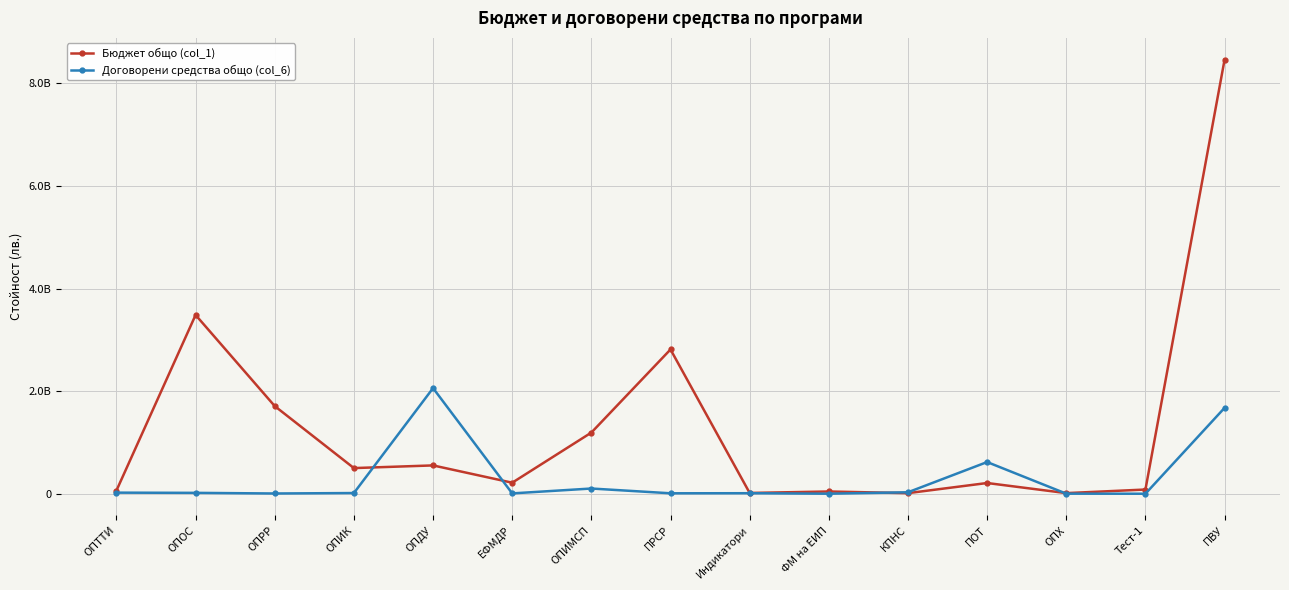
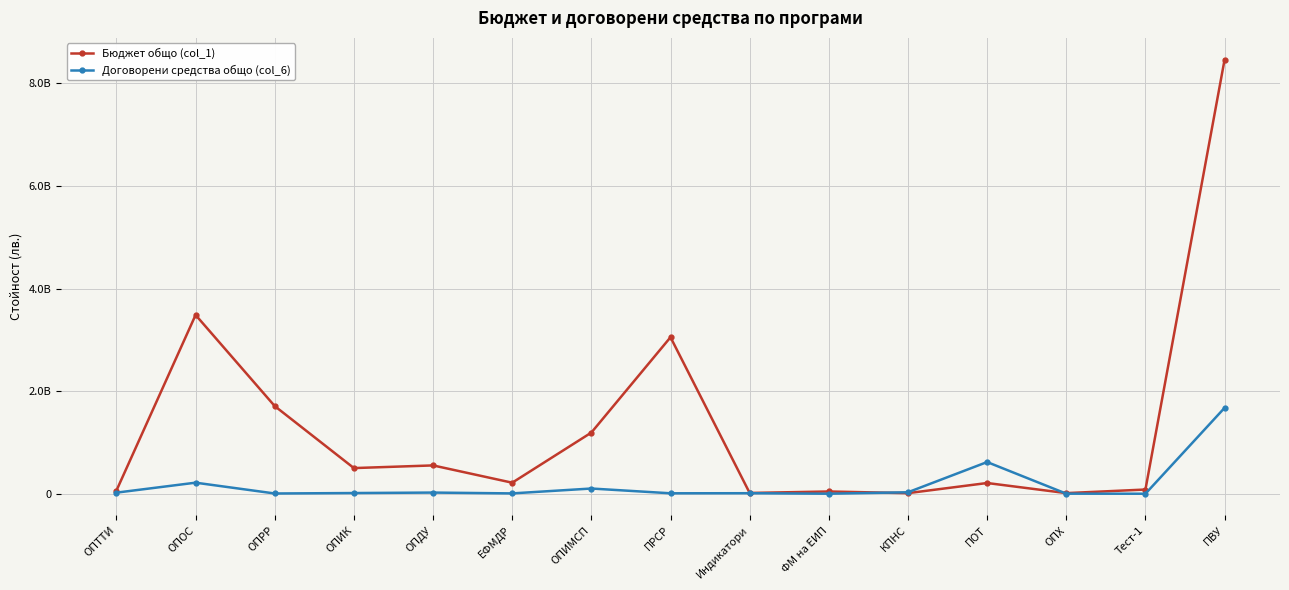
  {
    "Бюджет общо (col_1)": {
      "ОПОС": 3500000000,
      "ОПРР": 1700000000,
      "ОПИК": 500000000,
      "ОПДУ": 600000000,
      "ЕФМДР": 200000000,
      "ОПИМСП": 1200000000,
-     "ПРСР": 2800000000,
+     "ПРСР": 3100000000,
      "ПОТ": 200000000,
      "Тест-1": 100000000,
      "ПВУ": 8500000000
    },
    "Договорени средства общо (col_6)": {
-     "ОПОС": 0,
+     "ОПОС": 200000000,
      "ОПРР": 0,
      "ОПИК": 0,
-     "ОПДУ": 2100000000,
+     "ОПДУ": 0,
      "ЕФМДР": 0,
      "ОПИМСП": 100000000,
      "ПРСР": 0,
      "ПОТ": 600000000,
      "Тест-1": 0,
      "ПВУ": 1700000000
    }
  }
